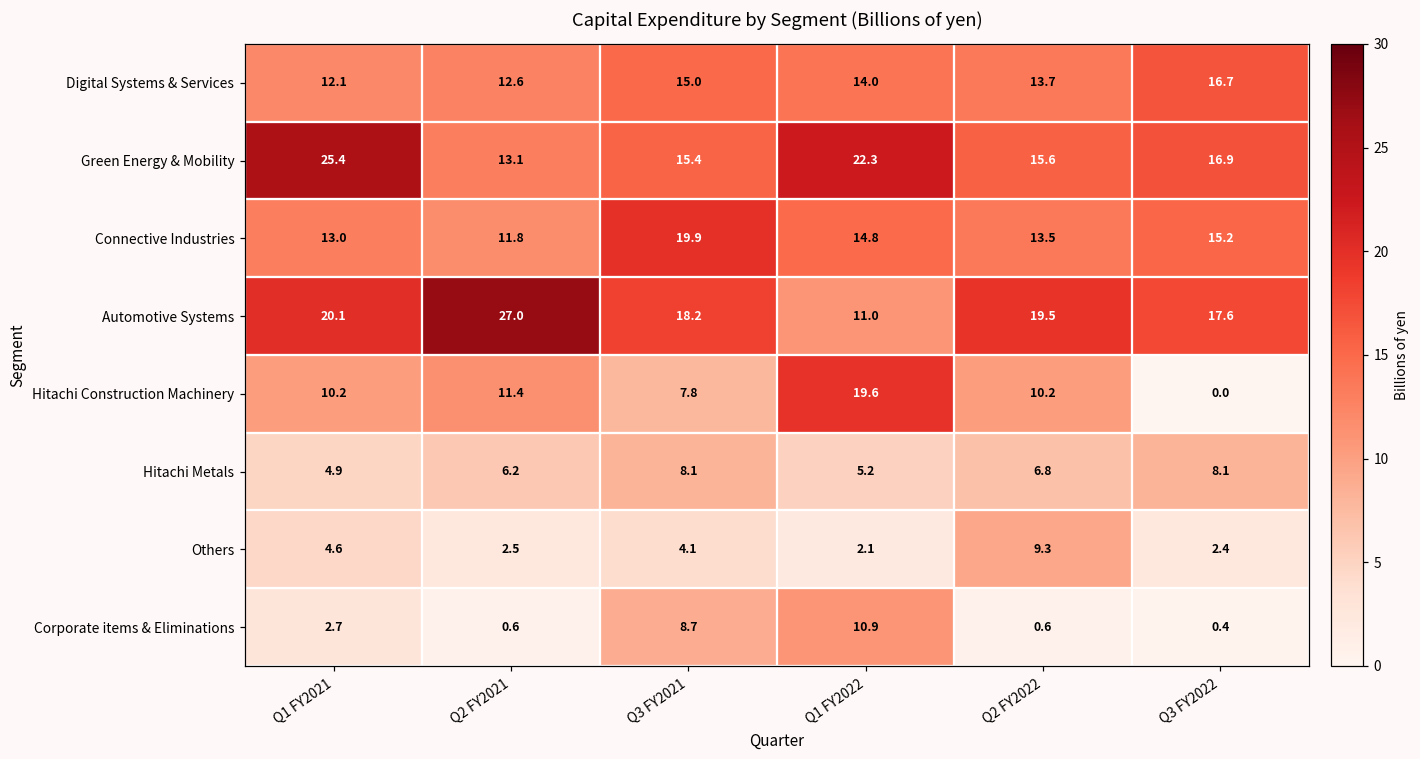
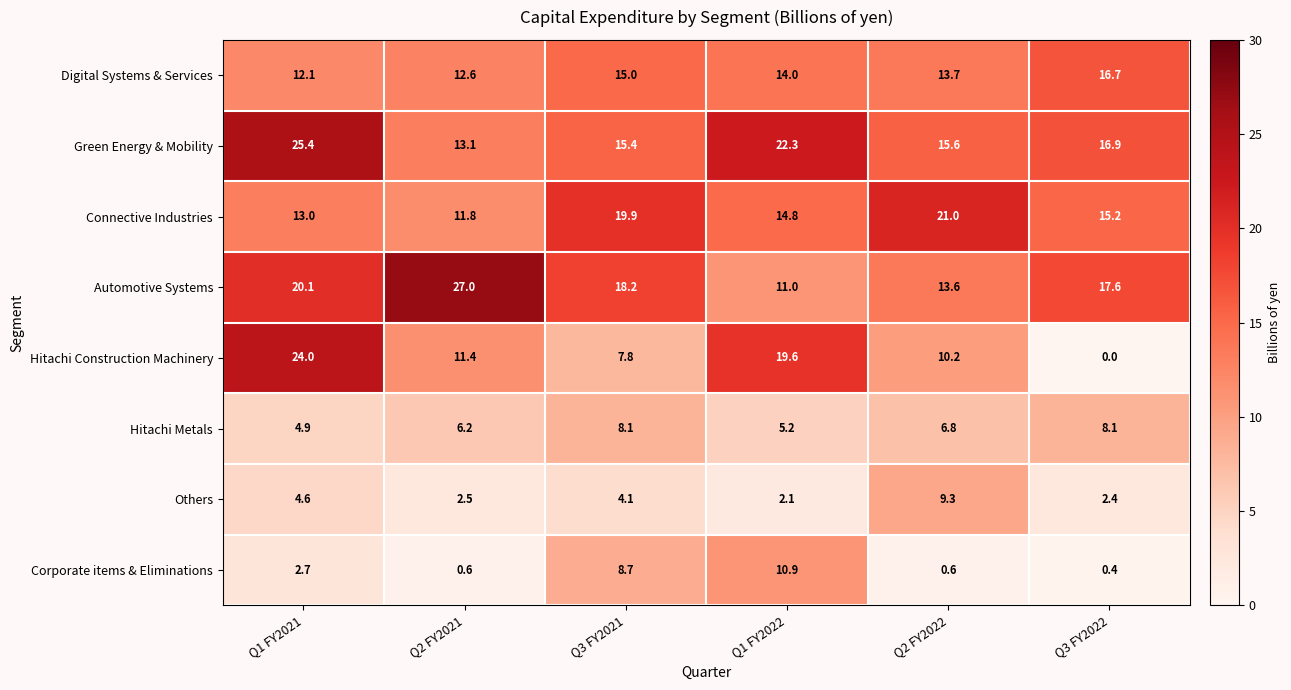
  {
    "Digital Systems & Services": {
      "Q1 FY2021": 12.1,
      "Q2 FY2021": 12.6,
      "Q3 FY2021": 15.0,
      "Q1 FY2022": 14.0,
      "Q2 FY2022": 13.7,
      "Q3 FY2022": 16.7
    },
    "Green Energy & Mobility": {
      "Q1 FY2021": 25.4,
      "Q2 FY2021": 13.1,
      "Q3 FY2021": 15.4,
      "Q1 FY2022": 22.3,
      "Q2 FY2022": 15.6,
      "Q3 FY2022": 16.9
    },
    "Connective Industries": {
      "Q1 FY2021": 13.0,
      "Q2 FY2021": 11.8,
      "Q3 FY2021": 19.9,
      "Q1 FY2022": 14.8,
-     "Q2 FY2022": 13.5,
+     "Q2 FY2022": 21.0,
      "Q3 FY2022": 15.2
    },
    "Automotive Systems": {
      "Q1 FY2021": 20.1,
      "Q2 FY2021": 27.0,
      "Q3 FY2021": 18.2,
      "Q1 FY2022": 11.0,
-     "Q2 FY2022": 19.5,
+     "Q2 FY2022": 13.6,
      "Q3 FY2022": 17.6
    },
    "Hitachi Construction Machinery": {
-     "Q1 FY2021": 10.2,
+     "Q1 FY2021": 24.0,
      "Q2 FY2021": 11.4,
      "Q3 FY2021": 7.8,
      "Q1 FY2022": 19.6,
      "Q2 FY2022": 10.2,
      "Q3 FY2022": 0.0
    },
    "Hitachi Metals": {
      "Q1 FY2021": 4.9,
      "Q2 FY2021": 6.2,
      "Q3 FY2021": 8.1,
      "Q1 FY2022": 5.2,
      "Q2 FY2022": 6.8,
      "Q3 FY2022": 8.1
    },
    "Others": {
      "Q1 FY2021": 4.6,
      "Q2 FY2021": 2.5,
      "Q3 FY2021": 4.1,
      "Q1 FY2022": 2.1,
      "Q2 FY2022": 9.3,
      "Q3 FY2022": 2.4
    },
    "Corporate items & Eliminations": {
      "Q1 FY2021": 2.7,
      "Q2 FY2021": 0.6,
      "Q3 FY2021": 8.7,
      "Q1 FY2022": 10.9,
      "Q2 FY2022": 0.6,
      "Q3 FY2022": 0.4
    }
  }
